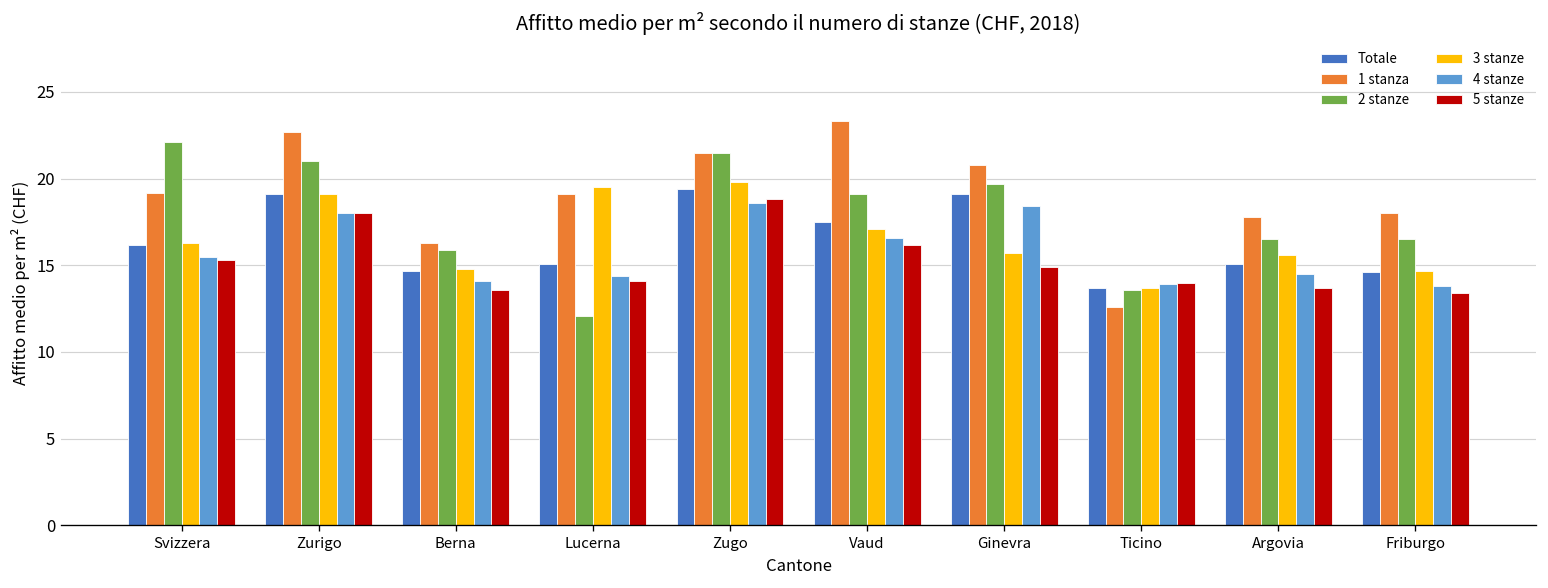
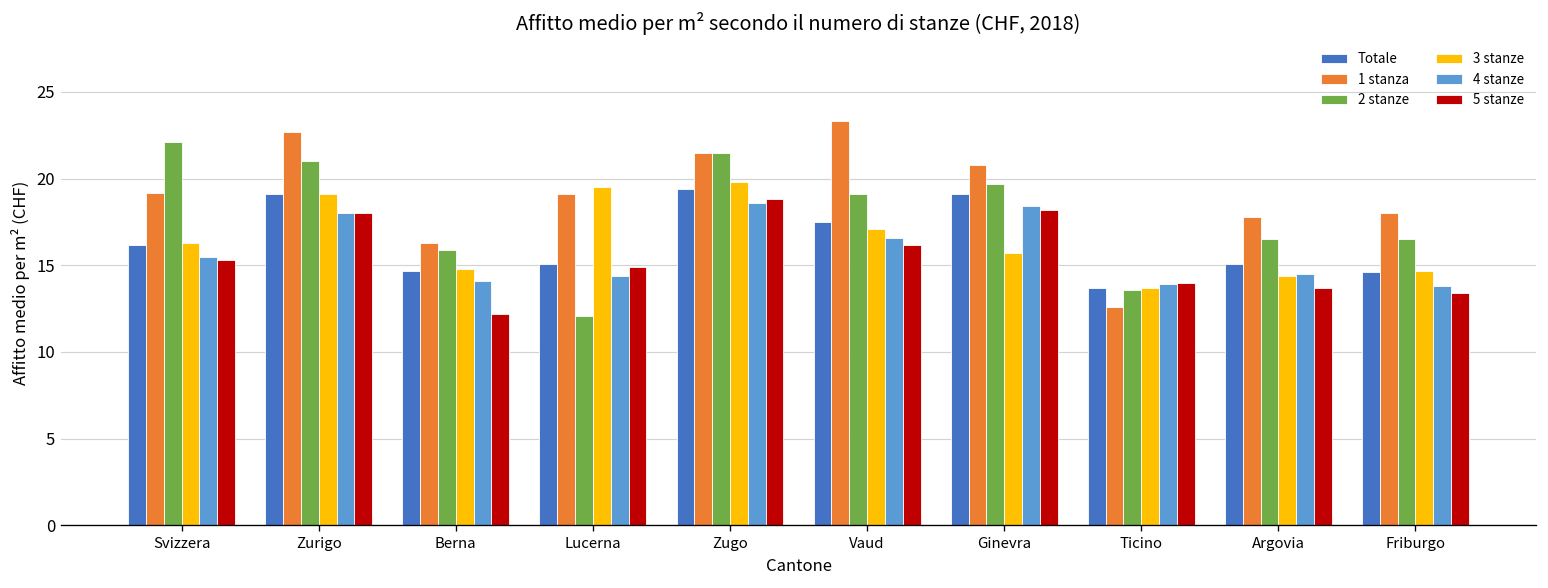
  {
    "1 stanza": {
      "Svizzera": 19.2,
      "Zurigo": 22.7,
      "Berna": 16.3,
      "Lucerna": 19.1,
      "Zugo": 21.5,
      "Vaud": 23.3,
      "Ginevra": 20.8,
      "Ticino": 12.6,
      "Argovia": 17.8,
      "Friburgo": 18.0
    },
    "2 stanze": {
      "Svizzera": 22.1,
      "Zurigo": 21.0,
      "Berna": 15.9,
      "Lucerna": 12.1,
      "Zugo": 21.5,
      "Vaud": 19.1,
      "Ginevra": 19.7,
      "Ticino": 13.6,
      "Argovia": 16.5,
      "Friburgo": 16.5
    },
    "3 stanze": {
      "Svizzera": 16.3,
      "Zurigo": 19.1,
      "Berna": 14.8,
      "Lucerna": 19.5,
      "Zugo": 19.8,
      "Vaud": 17.1,
      "Ginevra": 15.7,
      "Ticino": 13.7,
-     "Argovia": 15.6,
+     "Argovia": 14.4,
      "Friburgo": 14.7
    },
    "5 stanze": {
      "Svizzera": 15.3,
      "Zurigo": 18.0,
-     "Berna": 13.6,
-     "Lucerna": 14.1,
+     "Berna": 12.2,
+     "Lucerna": 14.9,
      "Zugo": 18.8,
      "Vaud": 16.2,
-     "Ginevra": 14.9,
+     "Ginevra": 18.2,
      "Ticino": 14.0,
      "Argovia": 13.7,
      "Friburgo": 13.4
    }
  }
